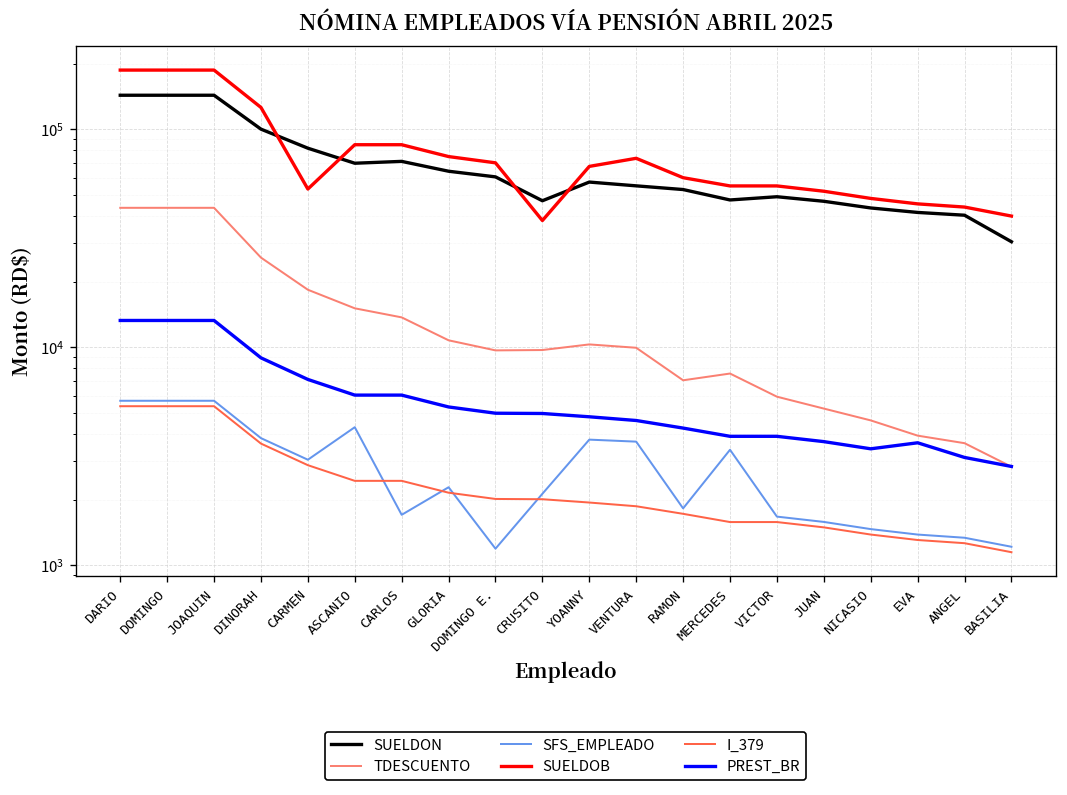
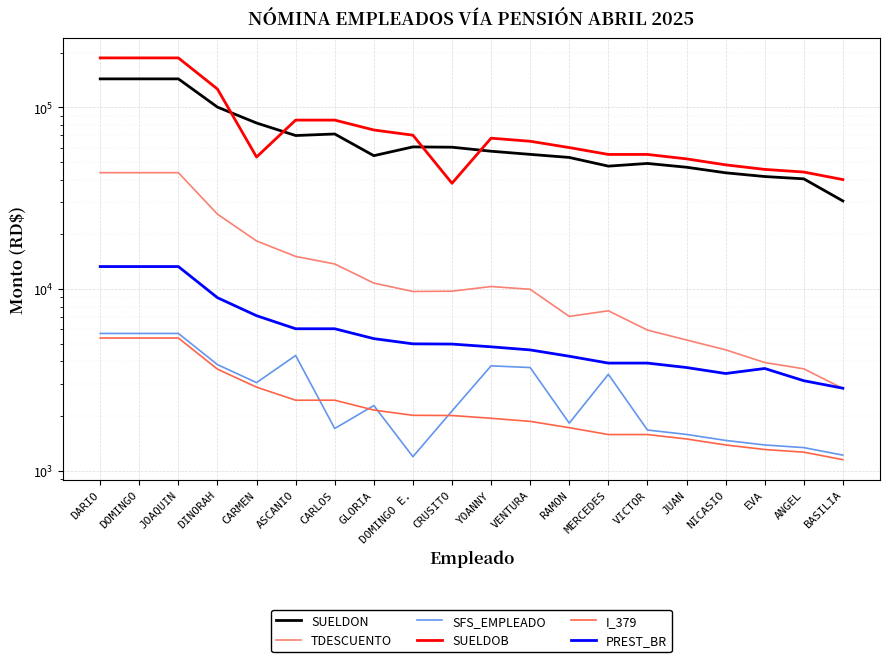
  {
    "SUELDON": {
      "DARIO": 140000,
      "DOMINGO": 140000,
      "JOAQUIN": 140000,
      "DINORAH": 100000,
      "CARMEN": 80000,
      "ASCANIO": 70000,
      "CARLOS": 71000,
-     "GLORIA": 64000,
+     "GLORIA": 54000,
      "DOMINGO E.": 61000,
-     "CRUSITO": 47000,
+     "CRUSITO": 60000,
      "YOANNY": 57000,
      "VENTURA": 55000,
      "RAMON": 53000,
      "MERCEDES": 47000,
      "VICTOR": 49000,
      "JUAN": 47000,
      "NICASIO": 44000,
      "EVA": 42000,
      "ANGEL": 40000,
      "BASILIA": 31000
    },
    "SFS_EMPLEADO": {
      "DARIO": 5700,
      "DOMINGO": 5700,
      "JOAQUIN": 5700,
      "DINORAH": 3800,
      "CARMEN": 3000,
      "ASCANIO": 4300,
      "CARLOS": 1700,
      "GLORIA": 2300,
      "DOMINGO E.": 1200,
      "CRUSITO": 2100,
      "YOANNY": 3800,
      "VENTURA": 3700,
      "RAMON": 1800,
      "MERCEDES": 3400,
      "VICTOR": 1700,
      "JUAN": 1600,
      "NICASIO": 1500,
      "EVA": 1400,
      "ANGEL": 1300,
      "BASILIA": 1200
    },
    "SUELDOB": {
      "DARIO": 190000,
      "DOMINGO": 190000,
      "JOAQUIN": 190000,
      "DINORAH": 130000,
      "CARMEN": 53000,
      "ASCANIO": 90000,
      "CARLOS": 90000,
      "GLORIA": 75000,
      "DOMINGO E.": 70000,
      "CRUSITO": 38000,
      "YOANNY": 68000,
-     "VENTURA": 74000,
+     "VENTURA": 65000,
      "RAMON": 60000,
      "MERCEDES": 55000,
      "VICTOR": 55000,
      "JUAN": 52000,
      "NICASIO": 48000,
      "EVA": 46000,
      "ANGEL": 44000,
      "BASILIA": 40000
    },
    "PREST_BR": {
      "DARIO": 13000,
      "DOMINGO": 13000,
      "JOAQUIN": 13000,
      "DINORAH": 9000,
      "CARMEN": 7100,
      "ASCANIO": 6000,
      "CARLOS": 6000,
      "GLORIA": 5300,
      "DOMINGO E.": 5000,
      "CRUSITO": 5000,
      "YOANNY": 4800,
      "VENTURA": 4600,
      "RAMON": 4300,
      "MERCEDES": 3900,
      "VICTOR": 3900,
      "JUAN": 3700,
      "NICASIO": 3400,
      "EVA": 3600,
      "ANGEL": 3100
    }
  }
